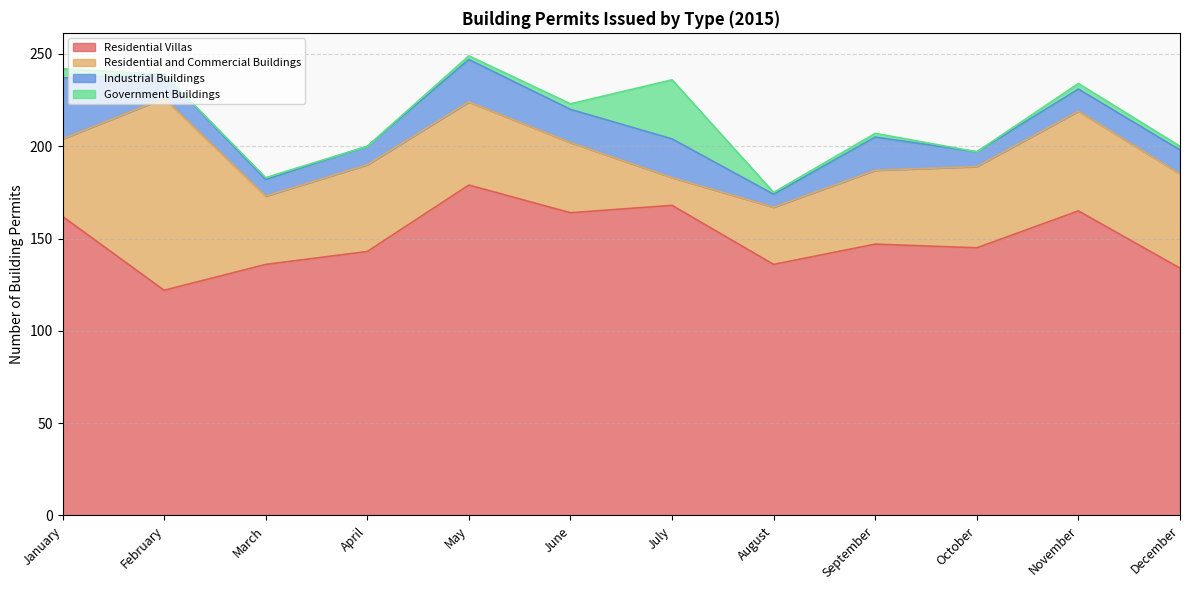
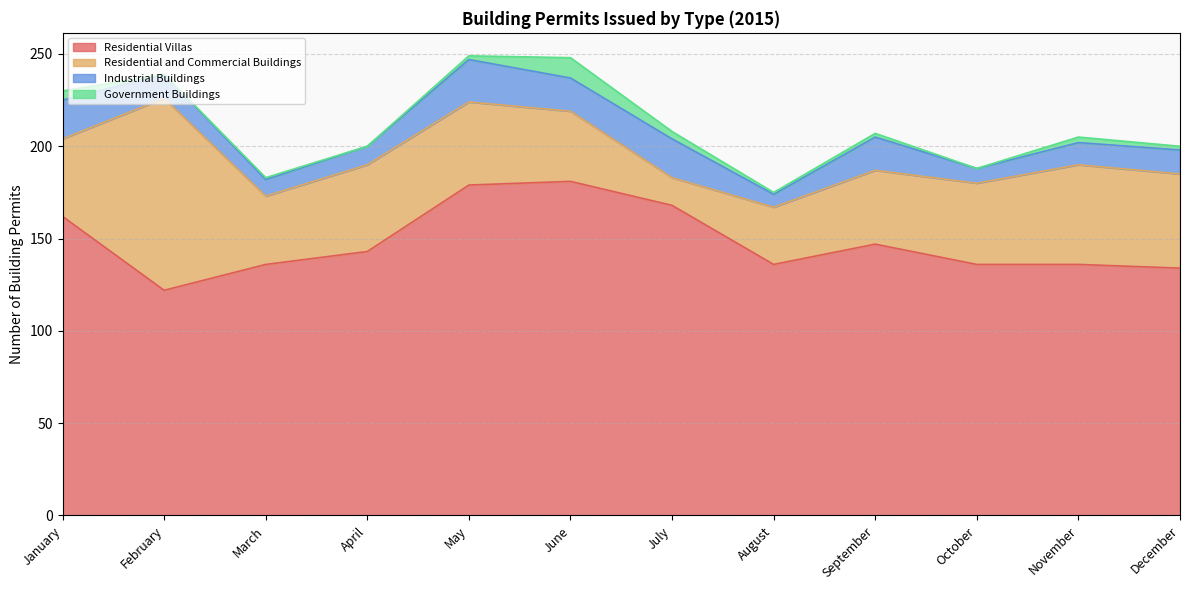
  {
    "Residential Villas": {
      "January": 162,
      "February": 122,
      "March": 136,
      "April": 143,
      "May": 179,
-     "June": 164,
+     "June": 181,
      "July": 168,
      "August": 136,
      "September": 147,
-     "October": 145,
-     "November": 165,
+     "October": 136,
+     "November": 136,
      "December": 134
    },
    "Residential and Commercial Buildings": {
      "January": 42,
      "March": 37,
      "April": 47,
      "May": 45,
      "June": 38,
      "July": 15,
      "August": 31,
      "September": 40,
      "October": 44,
      "November": 54,
      "December": 51
    },
    "Industrial Buildings": {
-     "January": 33,
+     "January": 21,
      "May": 23,
      "June": 18,
      "July": 21,
      "September": 18,
      "November": 12,
      "December": 13
    },
    "Government Buildings": {
      "January": 5,
      "May": 2,
-     "June": 3,
-     "July": 32,
+     "June": 11,
+     "July": 4,
      "September": 2,
      "November": 3,
      "December": 2
    }
  }
